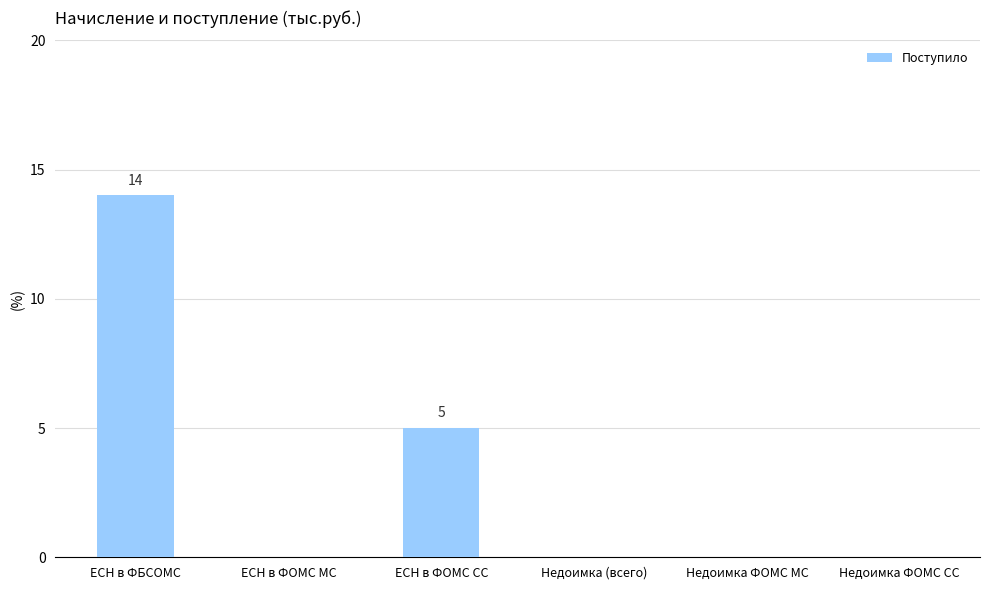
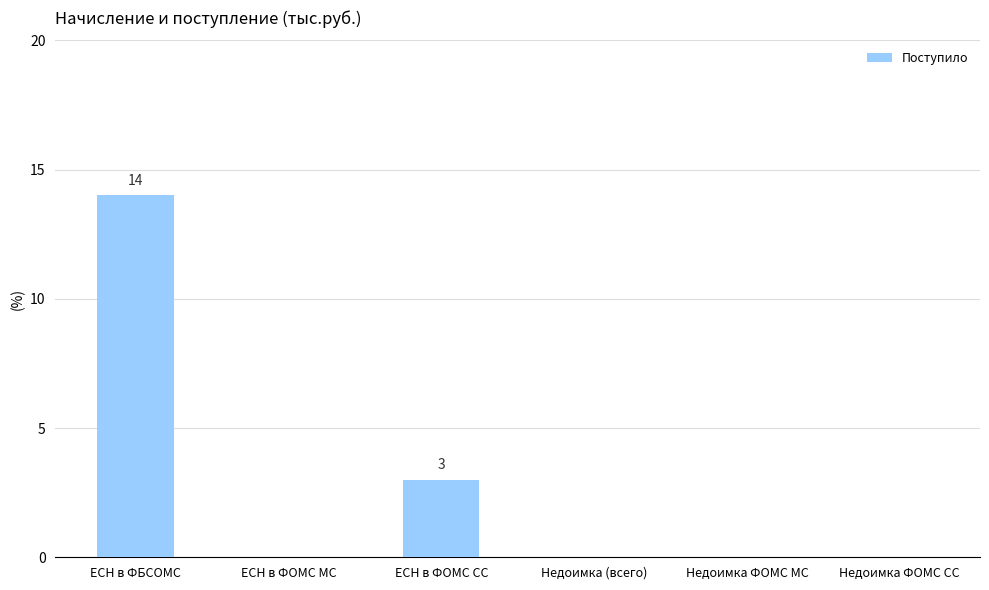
  {
    "ЕСН в ФБСОМС": 14,
-   "ЕСН в ФОМС СС": 5
+   "ЕСН в ФОМС СС": 3
  }
